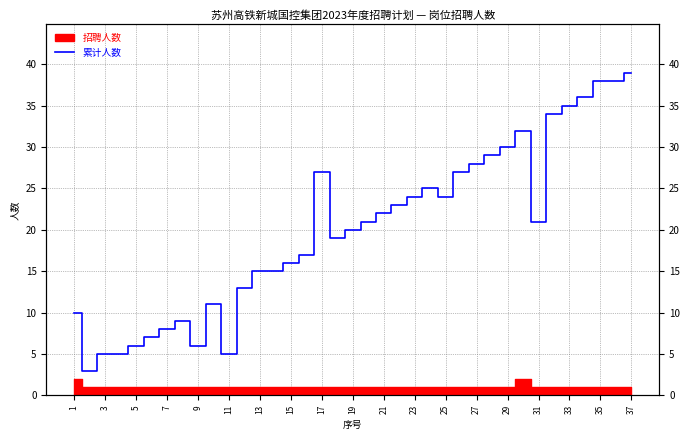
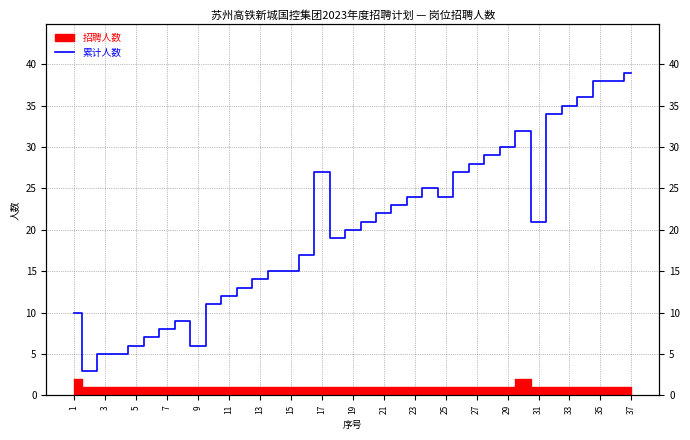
  {
    "累计人数": {
      "1": 10,
      "3": 5,
      "5": 6,
      "7": 8,
      "9": 6,
-     "11": 5,
-     "13": 15,
-     "15": 16,
+     "11": 12,
+     "13": 14,
+     "15": 15,
      "17": 27,
      "19": 20,
      "21": 22,
      "23": 24,
      "25": 24,
      "27": 28,
      "29": 30,
      "31": 21,
      "33": 35,
      "35": 38,
      "37": 39
    }
  }
